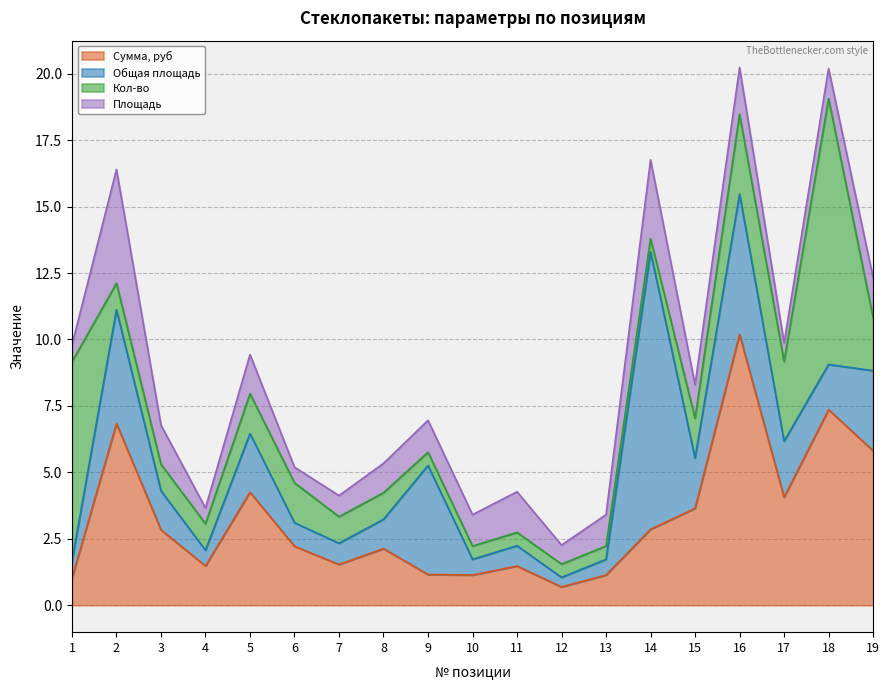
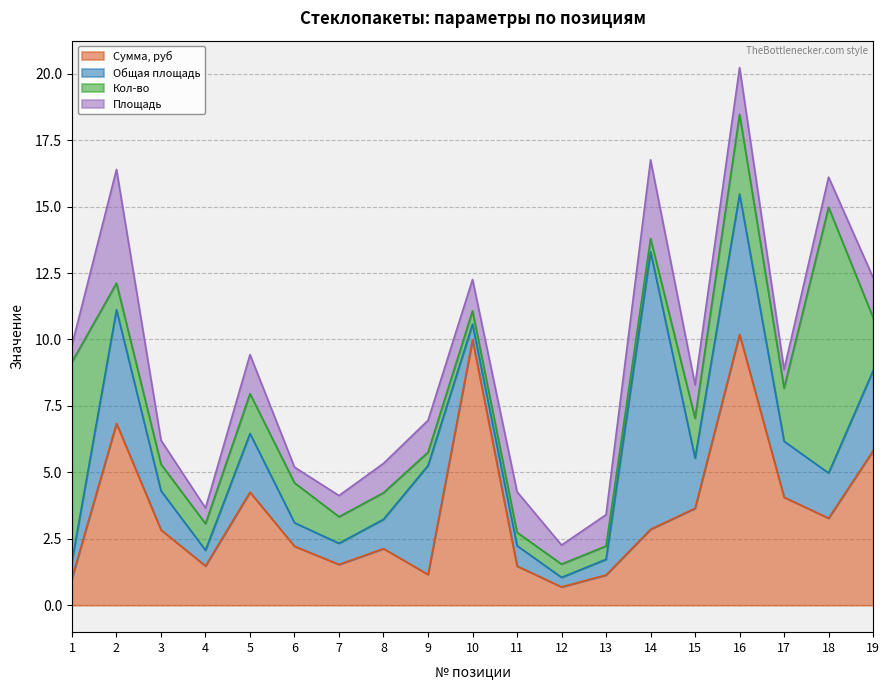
  {
    "Сумма, руб": {
      "1": 1.0,
      "2": 6.8,
      "3": 2.8,
      "4": 1.5,
      "5": 4.3,
      "6": 2.2,
      "7": 1.5,
      "8": 2.1,
      "9": 1.2,
-     "10": 1.1,
+     "10": 10.0,
      "11": 1.5,
      "12": 0.7,
      "13": 1.1,
      "14": 2.9,
      "15": 3.6,
      "16": 10.2,
      "17": 4.1,
-     "18": 7.4,
+     "18": 3.3,
      "19": 5.8
    },
    "Общая площадь": {
      "1": 0.6,
      "2": 4.3,
      "3": 1.5,
      "4": 0.6,
      "5": 2.2,
      "6": 0.9,
      "7": 0.8,
      "8": 1.1,
      "9": 4.1,
      "10": 0.6,
      "11": 0.8,
      "12": 0.4,
      "13": 0.6,
      "14": 10.4,
      "15": 1.9,
      "16": 5.3,
      "17": 2.1,
      "18": 1.7,
      "19": 3.0
    },
    "Кол-во": {
      "1": 7.5,
      "2": 1.0,
      "3": 1.0,
      "4": 1.0,
      "5": 1.5,
      "6": 1.5,
      "7": 1.0,
      "8": 1.0,
      "9": 0.5,
      "10": 0.5,
      "11": 0.5,
      "12": 0.5,
      "13": 0.5,
      "14": 0.5,
      "15": 1.5,
      "16": 3.0,
-     "17": 3.0,
+     "17": 2.0,
      "18": 10.0,
      "19": 2.0
    },
    "Площадь": {
      "1": 0.6,
      "2": 4.3,
-     "3": 1.5,
+     "3": 0.9,
      "4": 0.6,
      "5": 1.5,
      "6": 0.6,
      "7": 0.8,
      "8": 1.1,
      "9": 1.2,
      "10": 1.2,
      "11": 1.5,
      "12": 0.7,
      "13": 1.2,
      "14": 3.0,
      "15": 1.3,
      "16": 1.8,
      "17": 0.7,
      "18": 1.1,
      "19": 1.5
    }
  }
